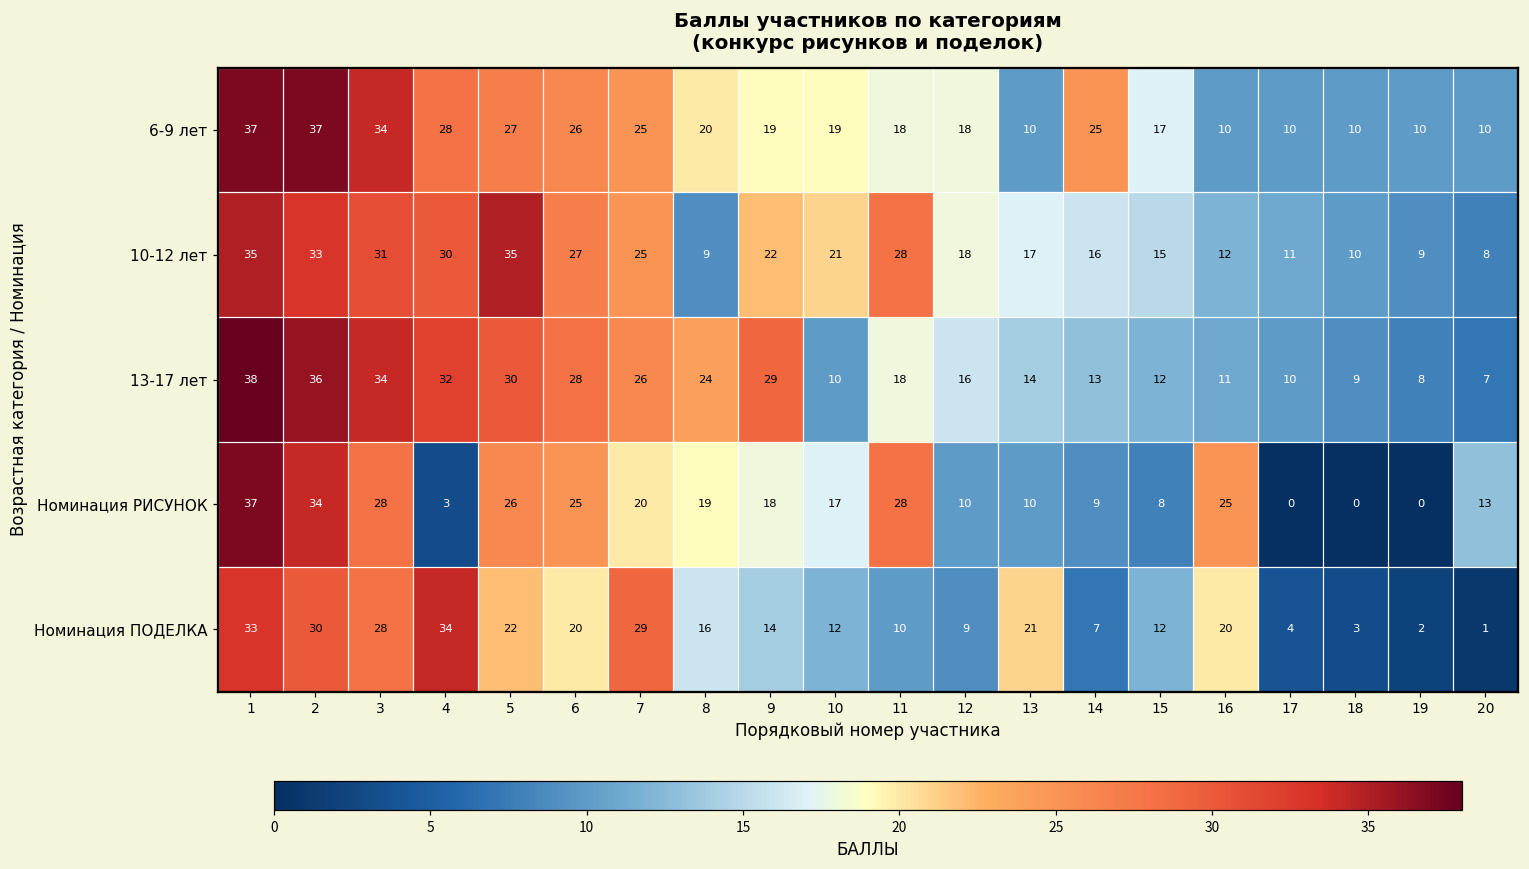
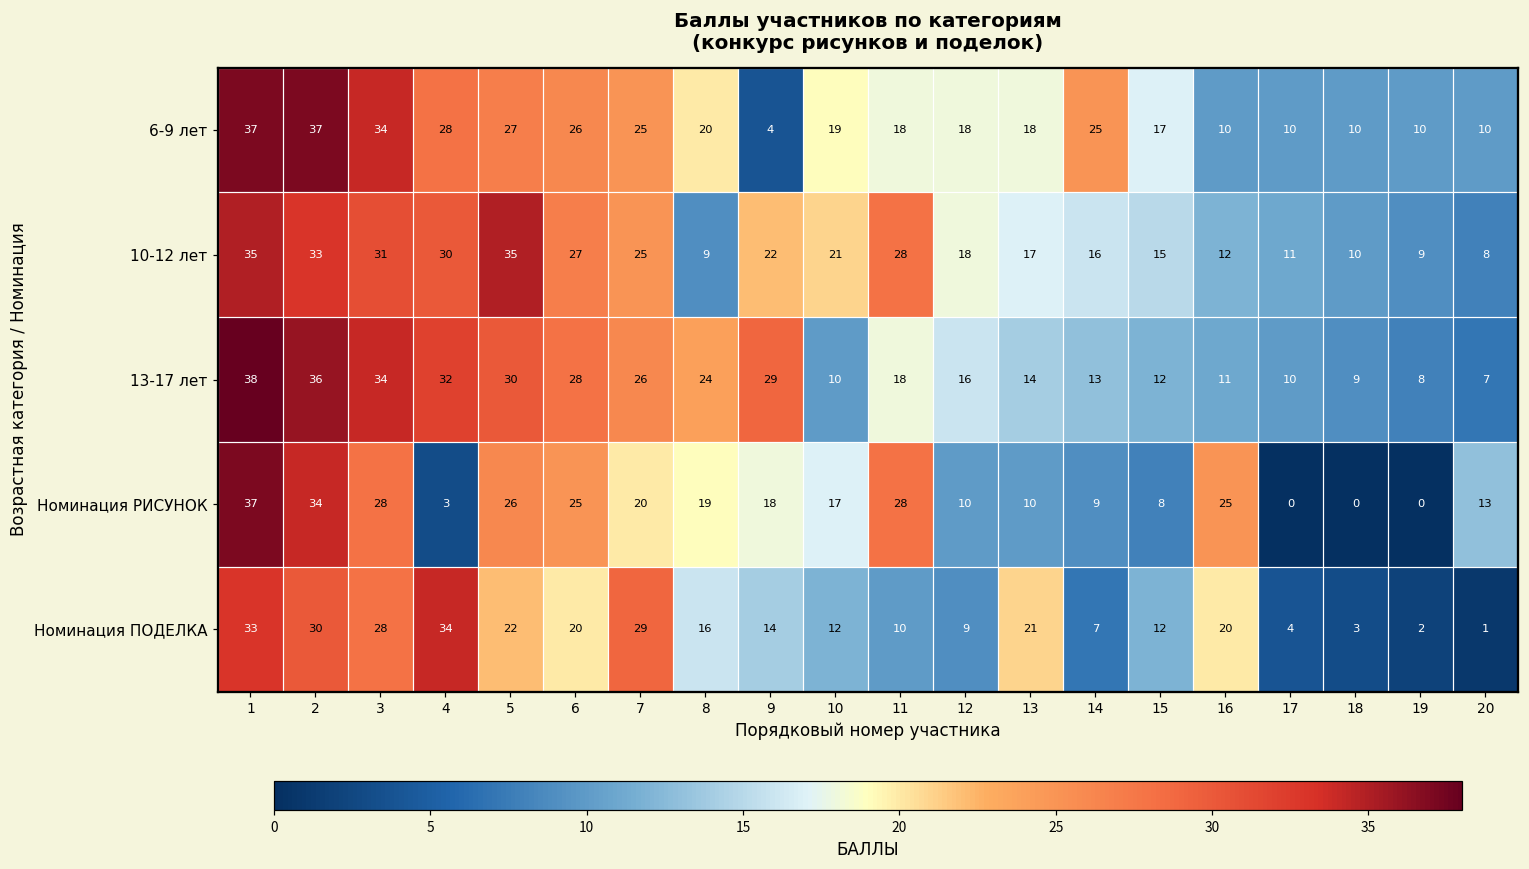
  {
    "6-9 лет": {
      "1": 37,
      "2": 37,
      "3": 34,
      "4": 28,
      "5": 27,
      "6": 26,
      "7": 25,
      "8": 20,
-     "9": 19,
+     "9": 4,
      "10": 19,
      "11": 18,
      "12": 18,
-     "13": 10,
+     "13": 18,
      "14": 25,
      "15": 17,
      "16": 10,
      "17": 10,
      "18": 10,
      "19": 10,
      "20": 10
    },
    "10-12 лет": {
      "1": 35,
      "2": 33,
      "3": 31,
      "4": 30,
      "5": 35,
      "6": 27,
      "7": 25,
      "8": 9,
      "9": 22,
      "10": 21,
      "11": 28,
      "12": 18,
      "13": 17,
      "14": 16,
      "15": 15,
      "16": 12,
      "17": 11,
      "18": 10,
      "19": 9,
      "20": 8
    },
    "13-17 лет": {
      "1": 38,
      "2": 36,
      "3": 34,
      "4": 32,
      "5": 30,
      "6": 28,
      "7": 26,
      "8": 24,
      "9": 29,
      "10": 10,
      "11": 18,
      "12": 16,
      "13": 14,
      "14": 13,
      "15": 12,
      "16": 11,
      "17": 10,
      "18": 9,
      "19": 8,
      "20": 7
    },
    "Номинация РИСУНОК": {
      "1": 37,
      "2": 34,
      "3": 28,
      "4": 3,
      "5": 26,
      "6": 25,
      "7": 20,
      "8": 19,
      "9": 18,
      "10": 17,
      "11": 28,
      "12": 10,
      "13": 10,
      "14": 9,
      "15": 8,
      "16": 25,
      "17": 0,
      "18": 0,
      "19": 0,
      "20": 13
    },
    "Номинация ПОДЕЛКА": {
      "1": 33,
      "2": 30,
      "3": 28,
      "4": 34,
      "5": 22,
      "6": 20,
      "7": 29,
      "8": 16,
      "9": 14,
      "10": 12,
      "11": 10,
      "12": 9,
      "13": 21,
      "14": 7,
      "15": 12,
      "16": 20,
      "17": 4,
      "18": 3,
      "19": 2,
      "20": 1
    }
  }
